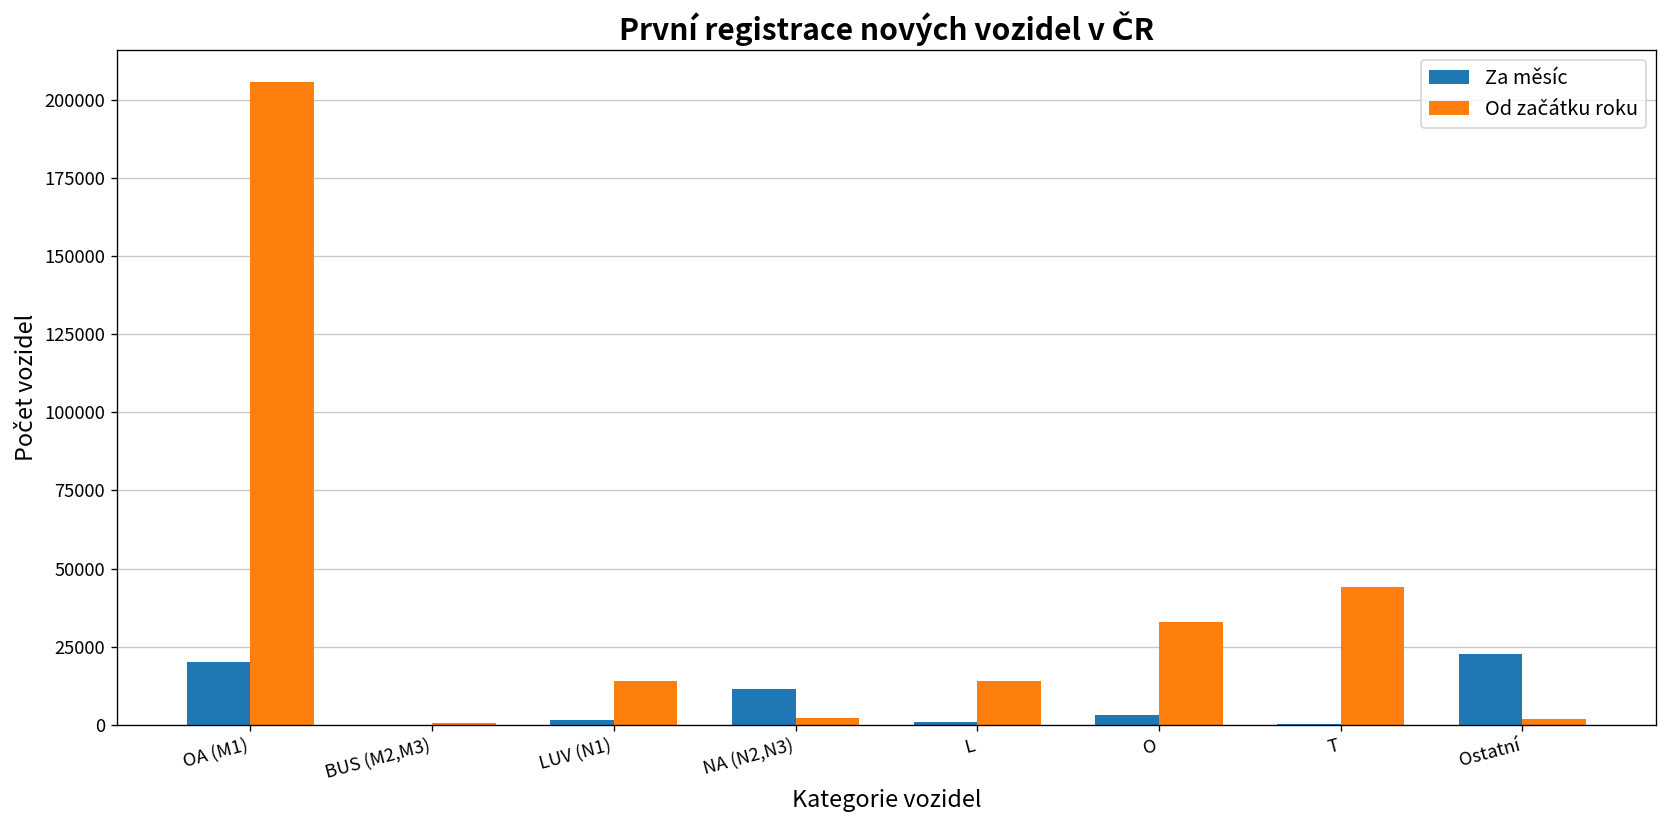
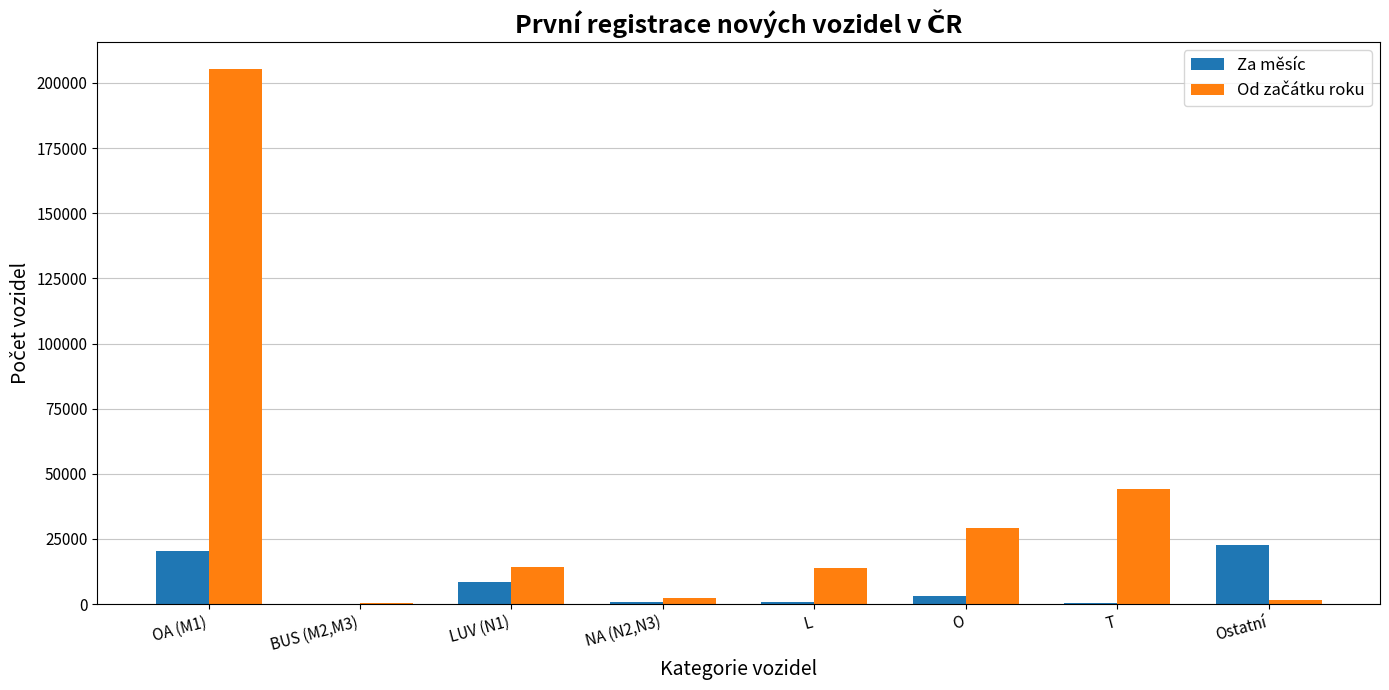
  {
    "Za měsíc": {
      "OA (M1)": 20000,
-     "LUV (N1)": 2000,
-     "NA (N2,N3)": 11000,
+     "LUV (N1)": 8000,
+     "NA (N2,N3)": 1000,
      "O": 3000,
      "Ostatní": 23000
    },
    "Od začátku roku": {
      "OA (M1)": 206000,
      "LUV (N1)": 14000,
      "NA (N2,N3)": 2000,
      "L": 14000,
-     "O": 33000,
+     "O": 29000,
      "T": 44000,
      "Ostatní": 2000
    }
  }
